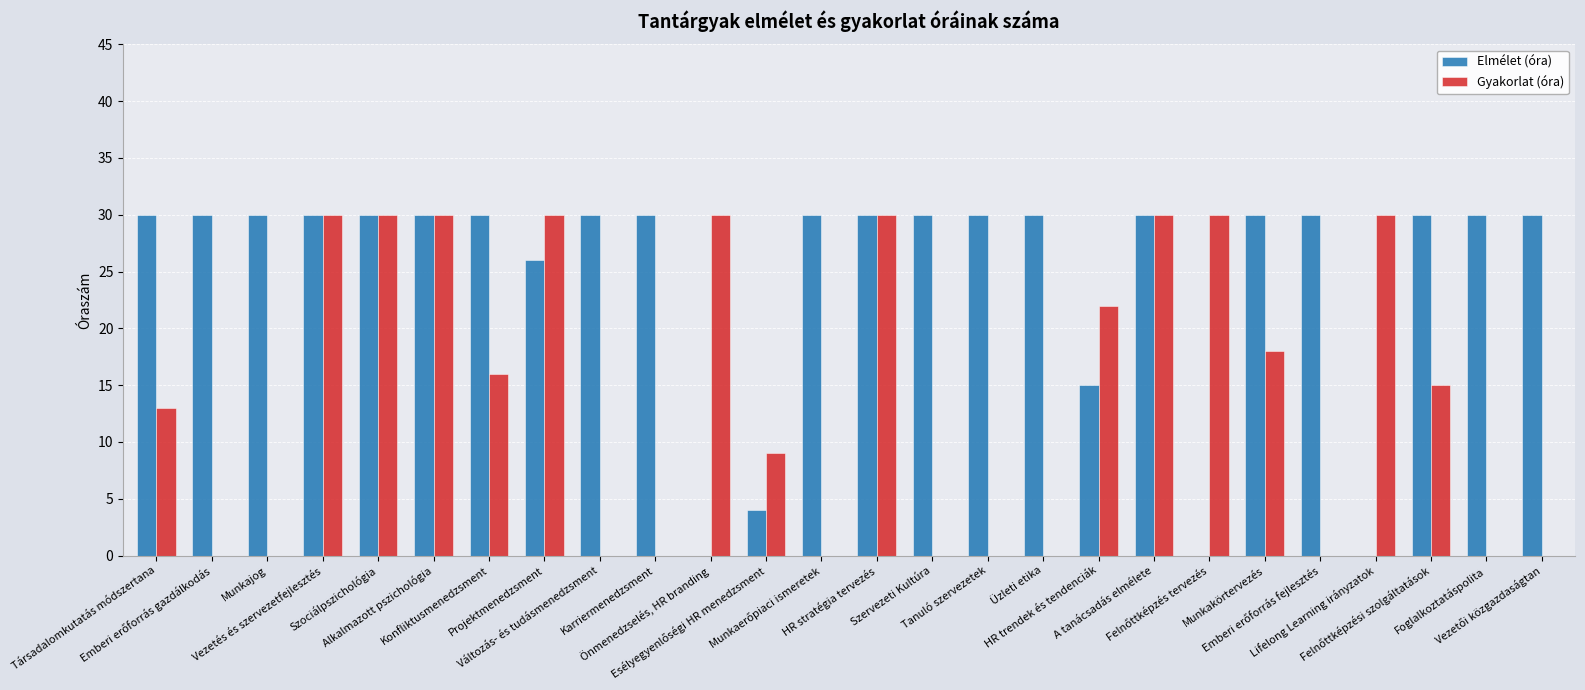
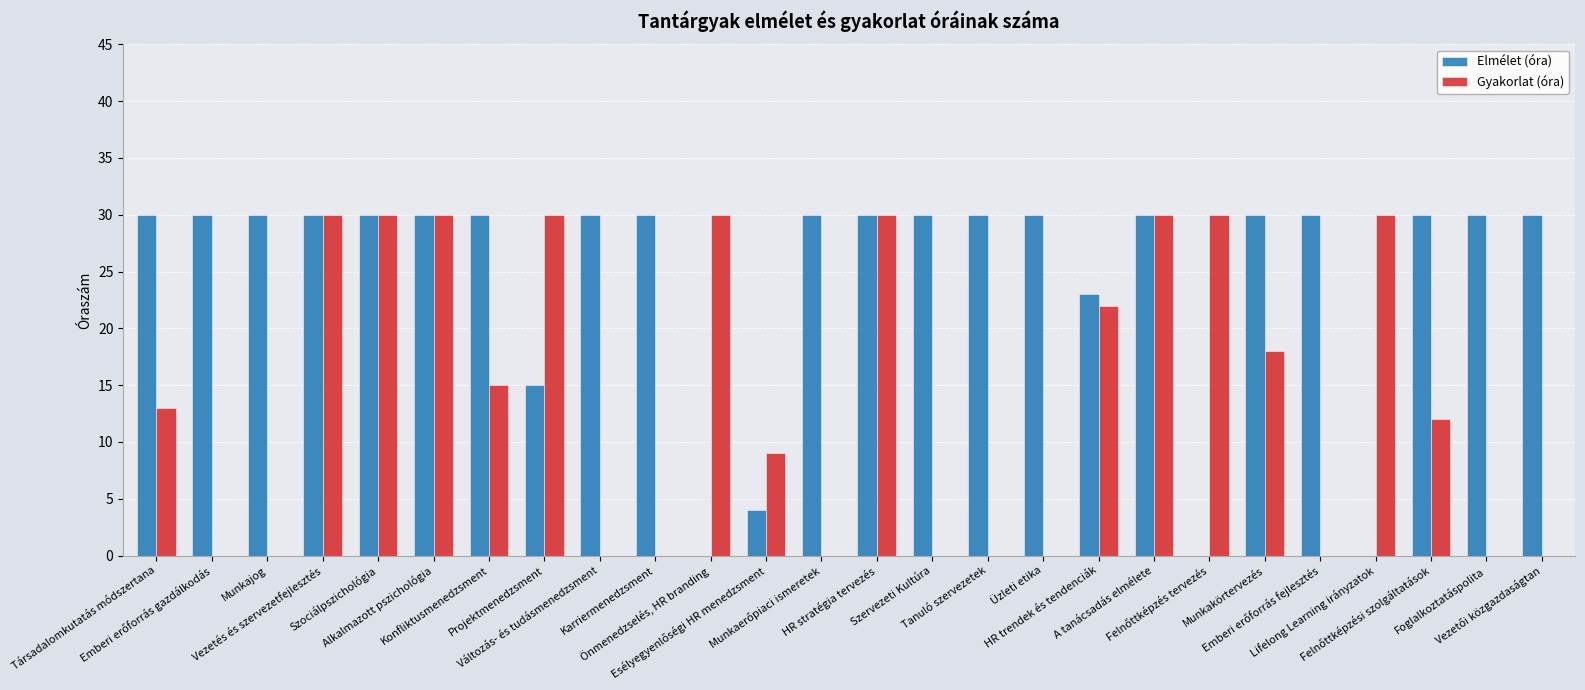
  {
    "Elmélet (óra)": {
      "Társadalomkutatás módszertana": 30,
      "Emberi erőforrás gazdálkodás": 30,
      "Munkajog": 30,
      "Vezetés és szervezetfejlesztés": 30,
      "Szociálpszichológia": 30,
      "Alkalmazott pszichológia": 30,
      "Konfliktusmenedzsment": 30,
-     "Projektmenedzsment": 26,
+     "Projektmenedzsment": 15,
      "Változás- és tudásmenedzsment": 30,
      "Karriermenedzsment": 30,
      "Önmenedzselés, HR branding": 0,
      "Esélyegyenlőségi HR menedzsment": 4,
      "Munkaerőpiaci ismeretek": 30,
      "HR stratégia tervezés": 30,
      "Szervezeti Kultúra": 30,
      "Tanuló szervezetek": 30,
      "Üzleti etika": 30,
-     "HR trendek és tendenciák": 15,
+     "HR trendek és tendenciák": 23,
      "A tanácsadás elmélete": 30,
      "Felnőttképzés tervezés": 0,
      "Munkakörtervezés": 30,
      "Emberi erőforrás fejlesztés": 30,
      "Lifelong Learning irányzatok": 0,
      "Felnőttképzési szolgáltatások": 30,
      "Foglalkoztatáspolita": 30,
      "Vezetői közgazdaságtan": 30
    },
    "Gyakorlat (óra)": {
      "Társadalomkutatás módszertana": 13,
      "Emberi erőforrás gazdálkodás": 0,
      "Munkajog": 0,
      "Vezetés és szervezetfejlesztés": 30,
      "Szociálpszichológia": 30,
      "Alkalmazott pszichológia": 30,
-     "Konfliktusmenedzsment": 16,
+     "Konfliktusmenedzsment": 15,
      "Projektmenedzsment": 30,
      "Változás- és tudásmenedzsment": 0,
      "Karriermenedzsment": 0,
      "Önmenedzselés, HR branding": 30,
      "Esélyegyenlőségi HR menedzsment": 9,
      "Munkaerőpiaci ismeretek": 0,
      "HR stratégia tervezés": 30,
      "Szervezeti Kultúra": 0,
      "Tanuló szervezetek": 0,
      "Üzleti etika": 0,
      "HR trendek és tendenciák": 22,
      "A tanácsadás elmélete": 30,
      "Felnőttképzés tervezés": 30,
      "Munkakörtervezés": 18,
      "Emberi erőforrás fejlesztés": 0,
      "Lifelong Learning irányzatok": 30,
-     "Felnőttképzési szolgáltatások": 15,
+     "Felnőttképzési szolgáltatások": 12,
      "Foglalkoztatáspolita": 0,
      "Vezetői közgazdaságtan": 0
    }
  }
